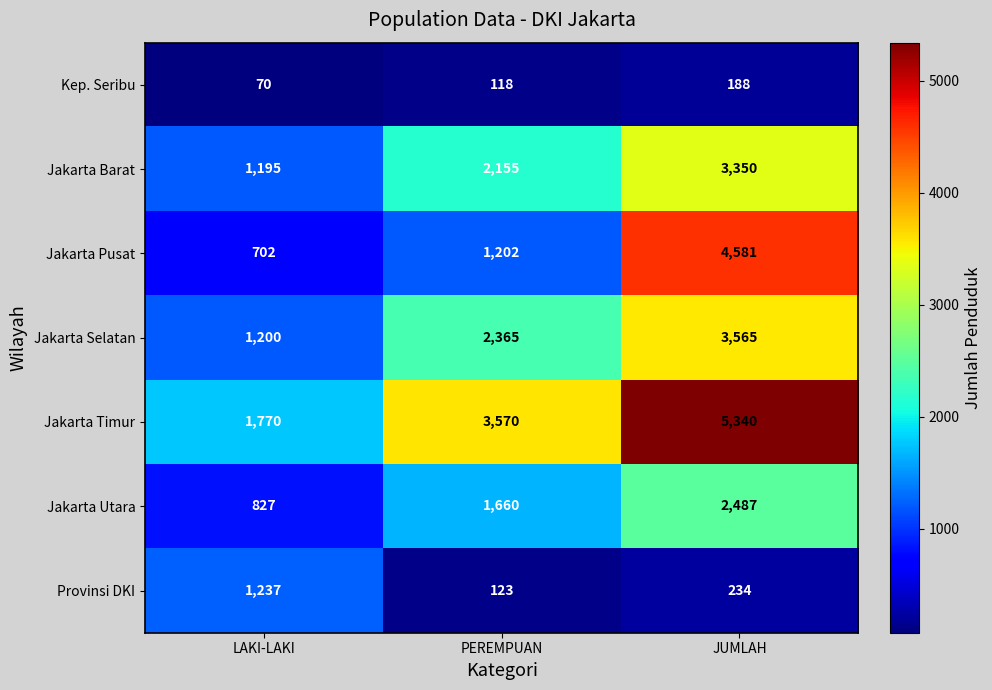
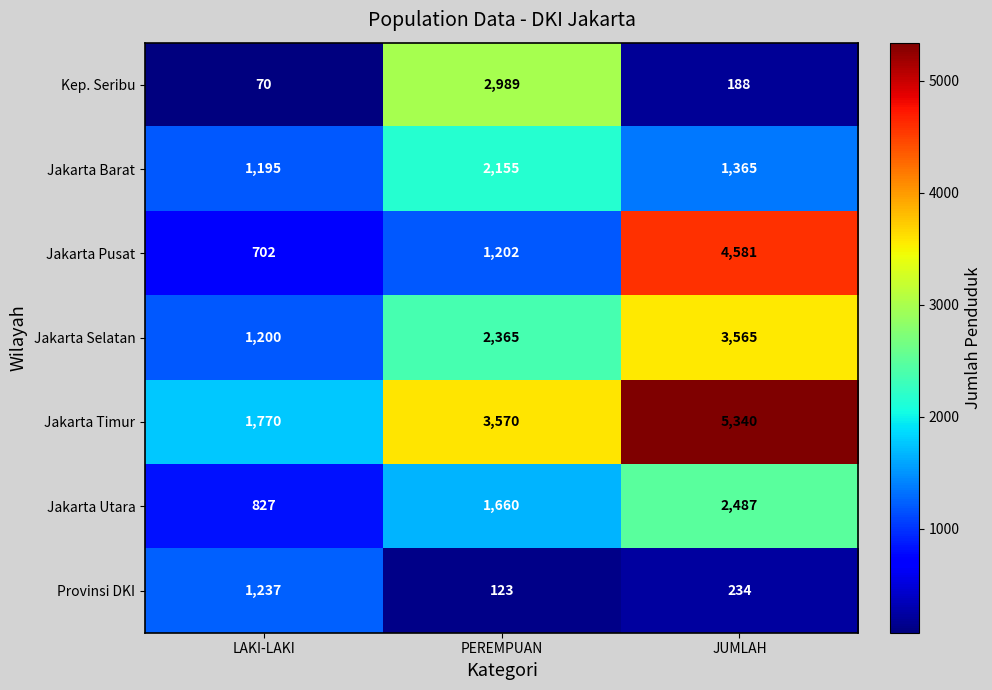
  {
    "Kep. Seribu": {
      "LAKI-LAKI": "70",
-     "PEREMPUAN": "118",
+     "PEREMPUAN": "2,989",
      "JUMLAH": "188"
    },
    "Jakarta Barat": {
      "LAKI-LAKI": "1,195",
      "PEREMPUAN": "2,155",
-     "JUMLAH": "3,350"
+     "JUMLAH": "1,365"
    },
    "Jakarta Pusat": {
      "LAKI-LAKI": "702",
      "PEREMPUAN": "1,202",
      "JUMLAH": "4,581"
    },
    "Jakarta Selatan": {
      "LAKI-LAKI": "1,200",
      "PEREMPUAN": "2,365",
      "JUMLAH": "3,565"
    },
    "Jakarta Timur": {
      "LAKI-LAKI": "1,770",
      "PEREMPUAN": "3,570",
      "JUMLAH": "5,340"
    },
    "Jakarta Utara": {
      "LAKI-LAKI": "827",
      "PEREMPUAN": "1,660",
      "JUMLAH": "2,487"
    },
    "Provinsi DKI": {
      "LAKI-LAKI": "1,237",
      "PEREMPUAN": "123",
      "JUMLAH": "234"
    }
  }
